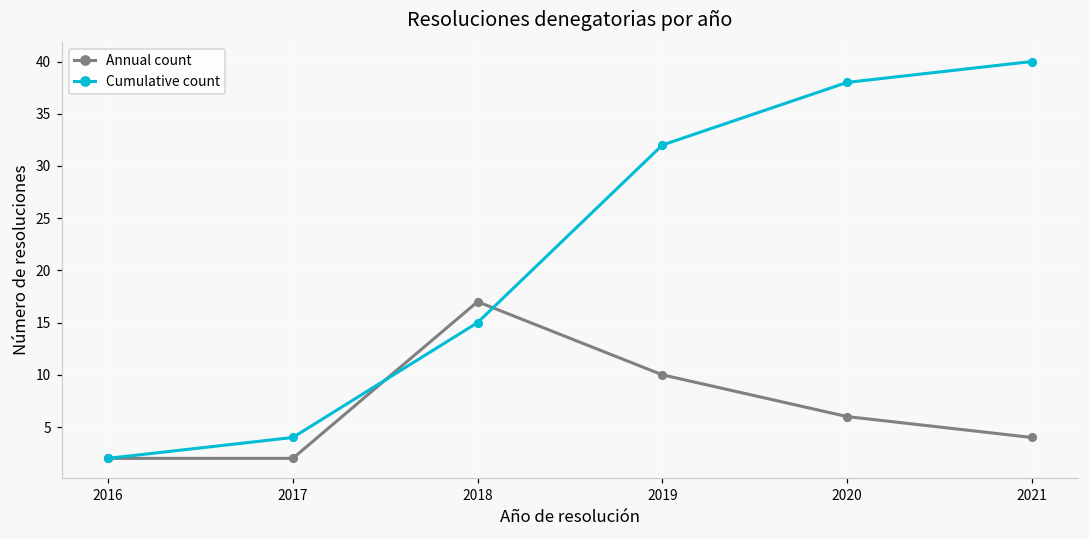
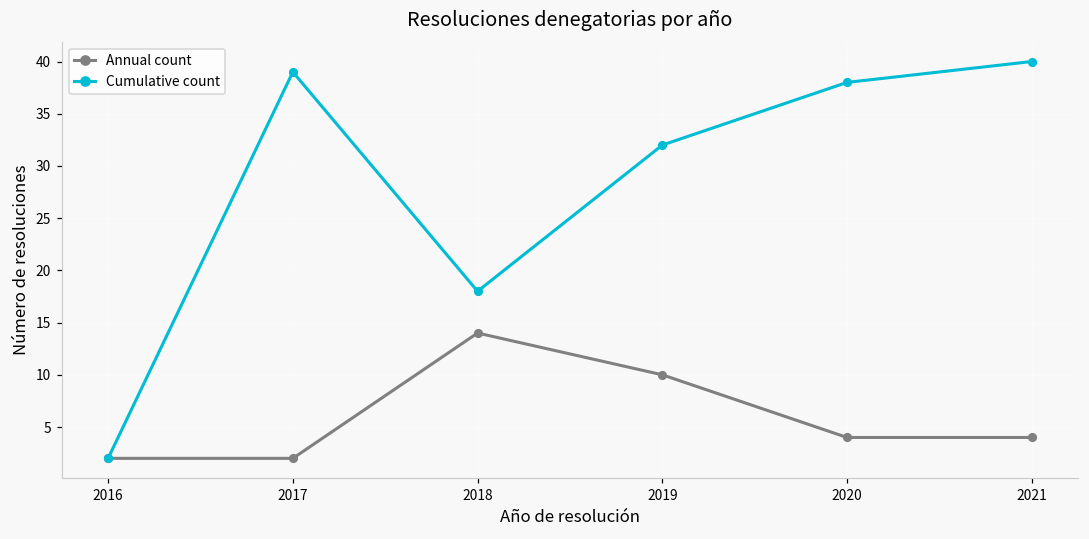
  {
    "Annual count": {
      "2017": 2,
-     "2018": 17,
+     "2018": 14,
      "2019": 10,
-     "2020": 6,
+     "2020": 4,
      "2021": 4
    },
    "Cumulative count": {
-     "2017": 4,
-     "2018": 15,
+     "2017": 39,
+     "2018": 18,
      "2019": 32,
      "2020": 38,
      "2021": 40
    }
  }
